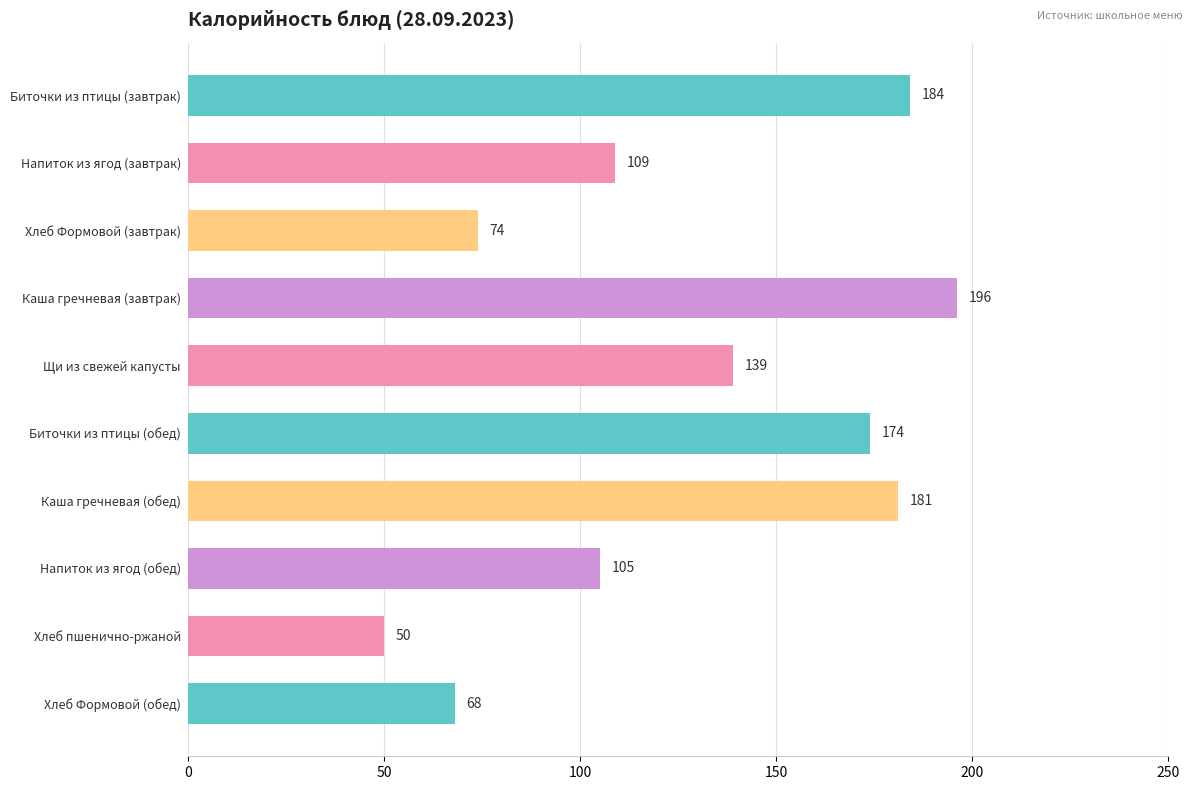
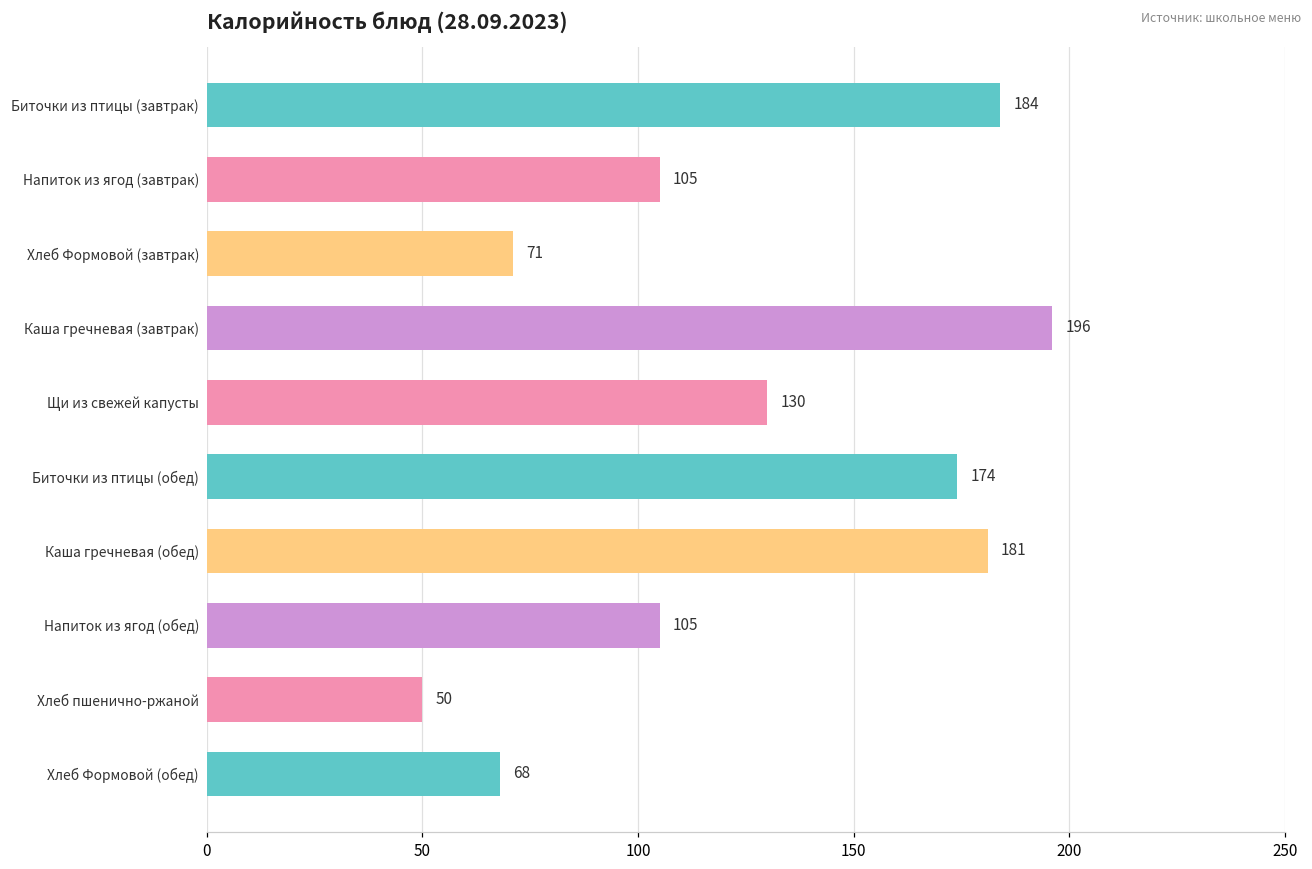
  {
    "Биточки из птицы (завтрак)": 184,
-   "Напиток из ягод (завтрак)": 109,
-   "Хлеб Формовой (завтрак)": 74,
+   "Напиток из ягод (завтрак)": 105,
+   "Хлеб Формовой (завтрак)": 71,
    "Каша гречневая (завтрак)": 196,
-   "Щи из свежей капусты": 139,
+   "Щи из свежей капусты": 130,
    "Биточки из птицы (обед)": 174,
    "Каша гречневая (обед)": 181,
    "Напиток из ягод (обед)": 105,
    "Хлеб пшенично-ржаной": 50,
    "Хлеб Формовой (обед)": 68
  }
